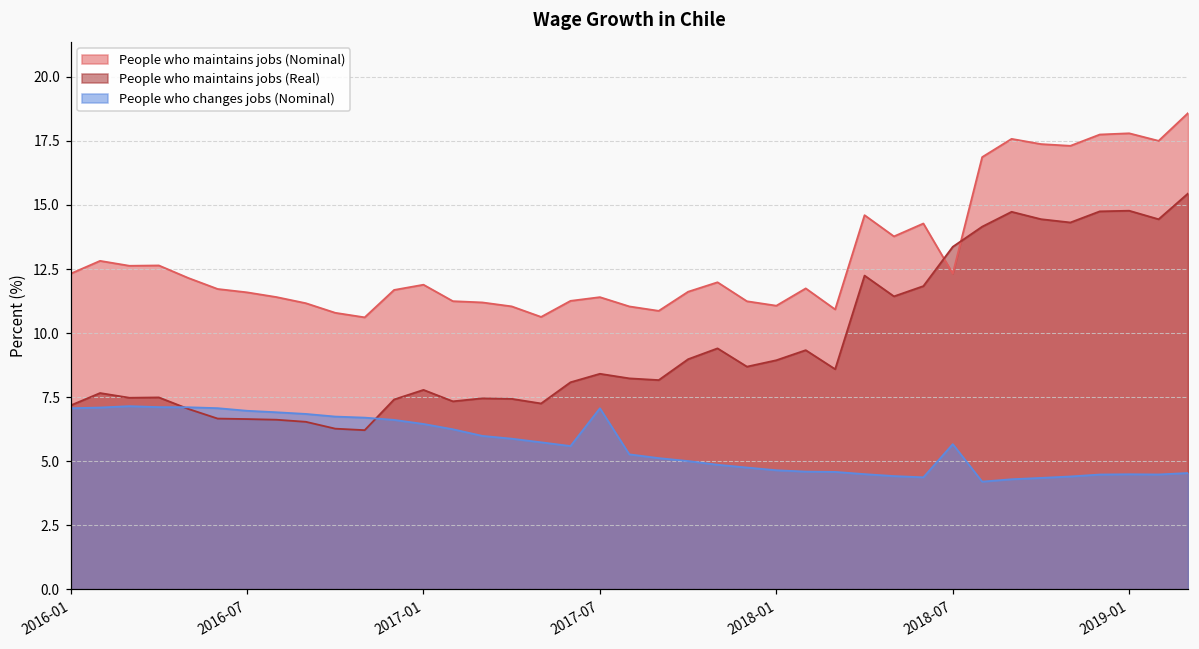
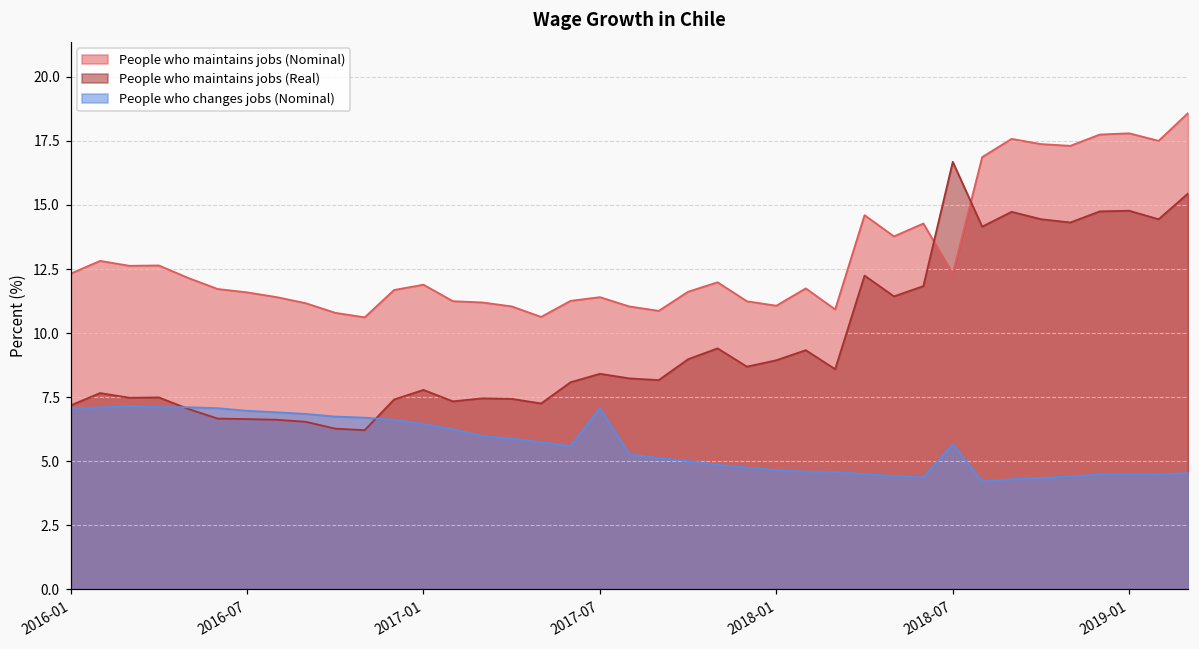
  {
    "People who maintains jobs (Nominal)": {
      "2016-01": 12.3,
      "2016-07": 11.6,
      "2017-01": 11.9,
      "2017-07": 11.4,
      "2018-01": 11.1,
      "2018-07": 12.3,
      "2019-01": 17.8
    },
    "People who maintains jobs (Real)": {
      "2016-07": 6.6,
      "2017-01": 7.8,
      "2017-07": 8.4,
      "2018-01": 8.9,
-     "2018-07": 13.4,
+     "2018-07": 16.7,
      "2019-01": 14.8
    },
    "People who changes jobs (Nominal)": {
      "2016-07": 7.0,
      "2017-01": 6.5,
      "2017-07": 7.1,
      "2018-01": 4.6,
      "2018-07": 5.7,
      "2019-01": 4.5
    }
  }
